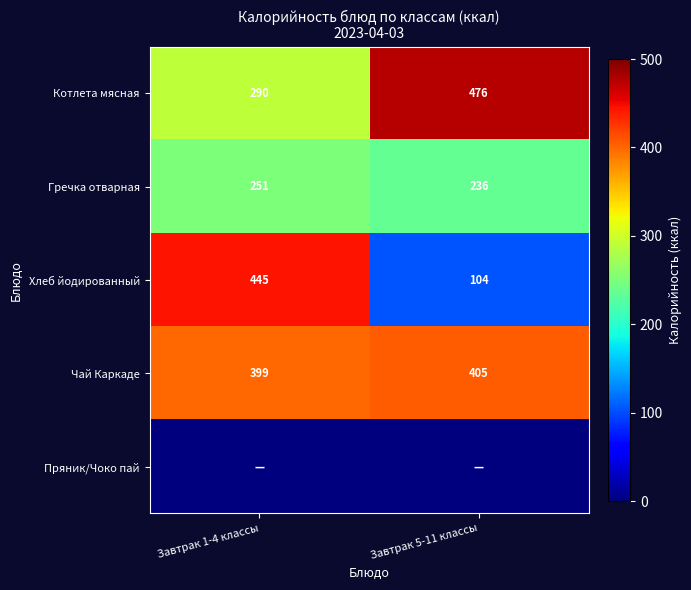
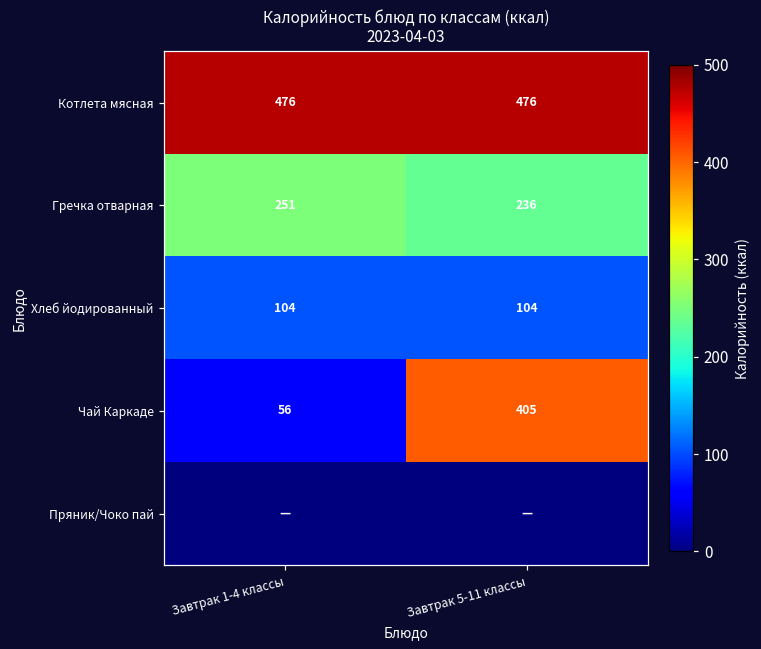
  {
    "Котлета мясная": {
-     "Завтрак 1-4 классы": 290,
+     "Завтрак 1-4 классы": 476,
      "Завтрак 5-11 классы": 476
    },
    "Гречка отварная": {
      "Завтрак 1-4 классы": 251,
      "Завтрак 5-11 классы": 236
    },
    "Хлеб йодированный": {
-     "Завтрак 1-4 классы": 445,
+     "Завтрак 1-4 классы": 104,
      "Завтрак 5-11 классы": 104
    },
    "Чай Каркаде": {
-     "Завтрак 1-4 классы": 399,
+     "Завтрак 1-4 классы": 56,
      "Завтрак 5-11 классы": 405
    }
  }
